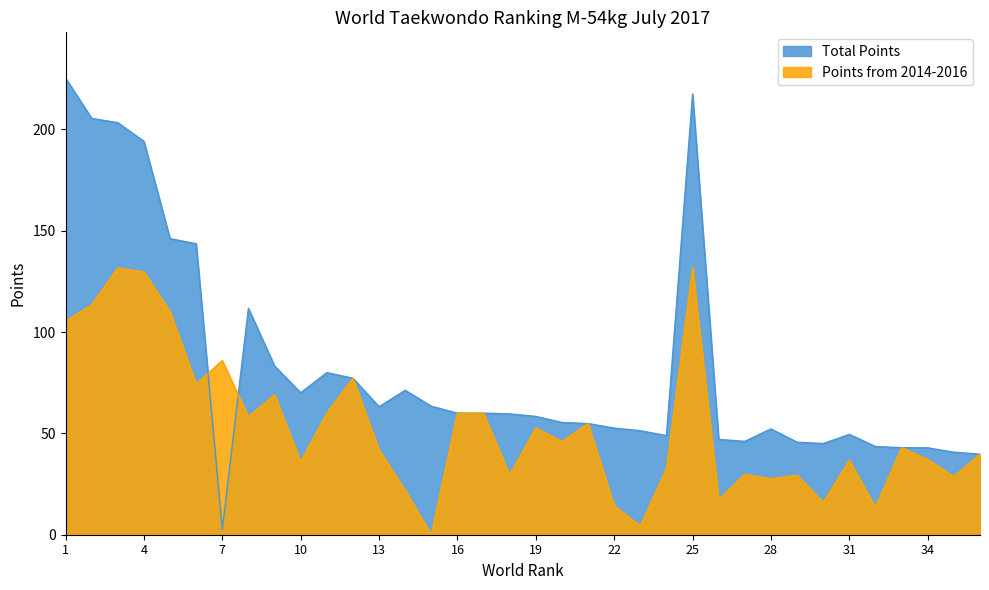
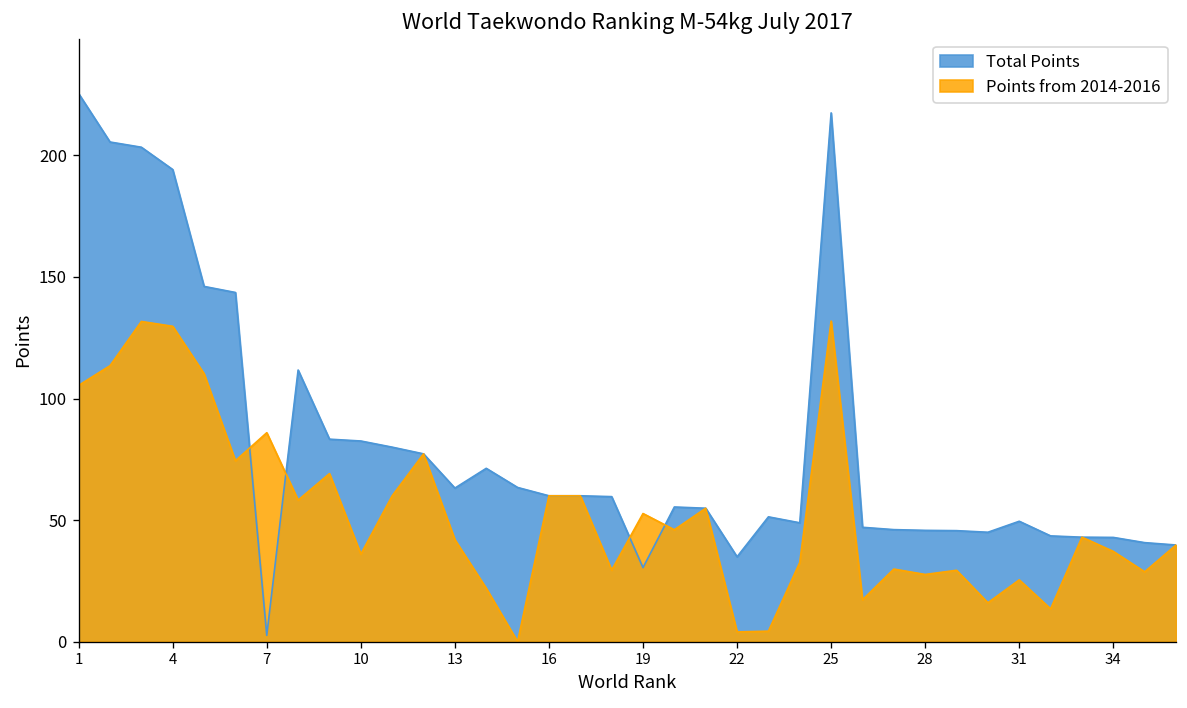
  {
    "Total Points": {
      "1": 225,
      "4": 194,
      "7": 3,
-     "10": 70,
+     "10": 83,
      "13": 63,
-     "19": 58,
-     "22": 53,
+     "19": 30,
+     "22": 35,
      "25": 217,
-     "28": 52,
+     "28": 46,
      "31": 50,
      "34": 43
    },
    "Points from 2014-2016": {
      "1": 105,
      "4": 130,
      "7": 86,
      "10": 36,
      "13": 42,
      "19": 53,
-     "22": 14,
+     "22": 4,
      "25": 132,
      "28": 28,
-     "31": 37,
+     "31": 25,
      "34": 37
    }
  }
